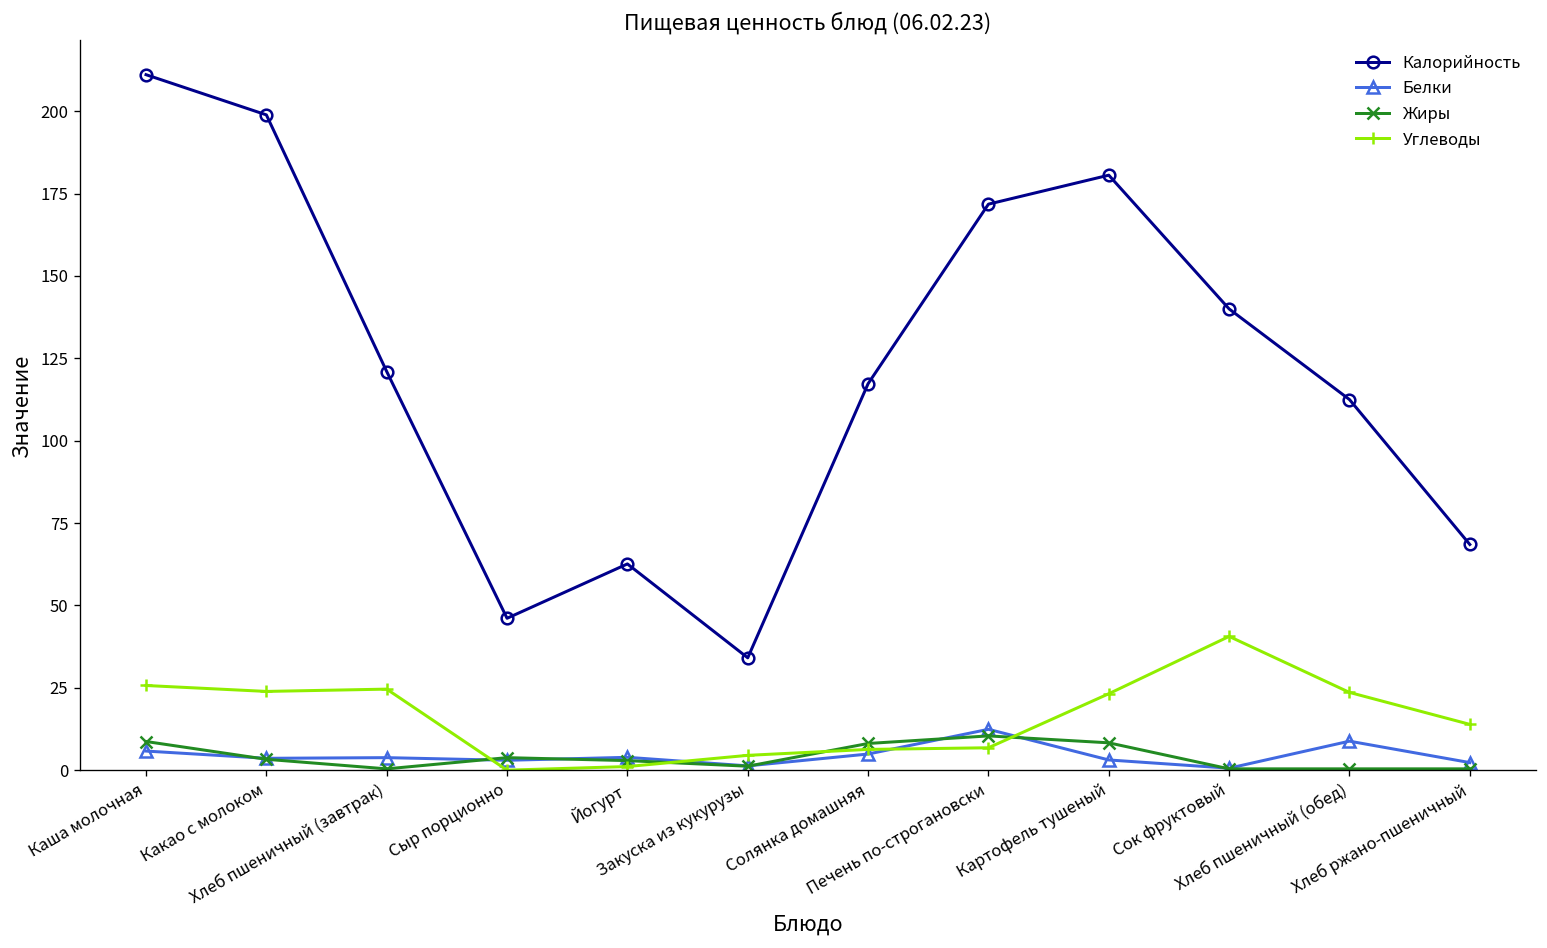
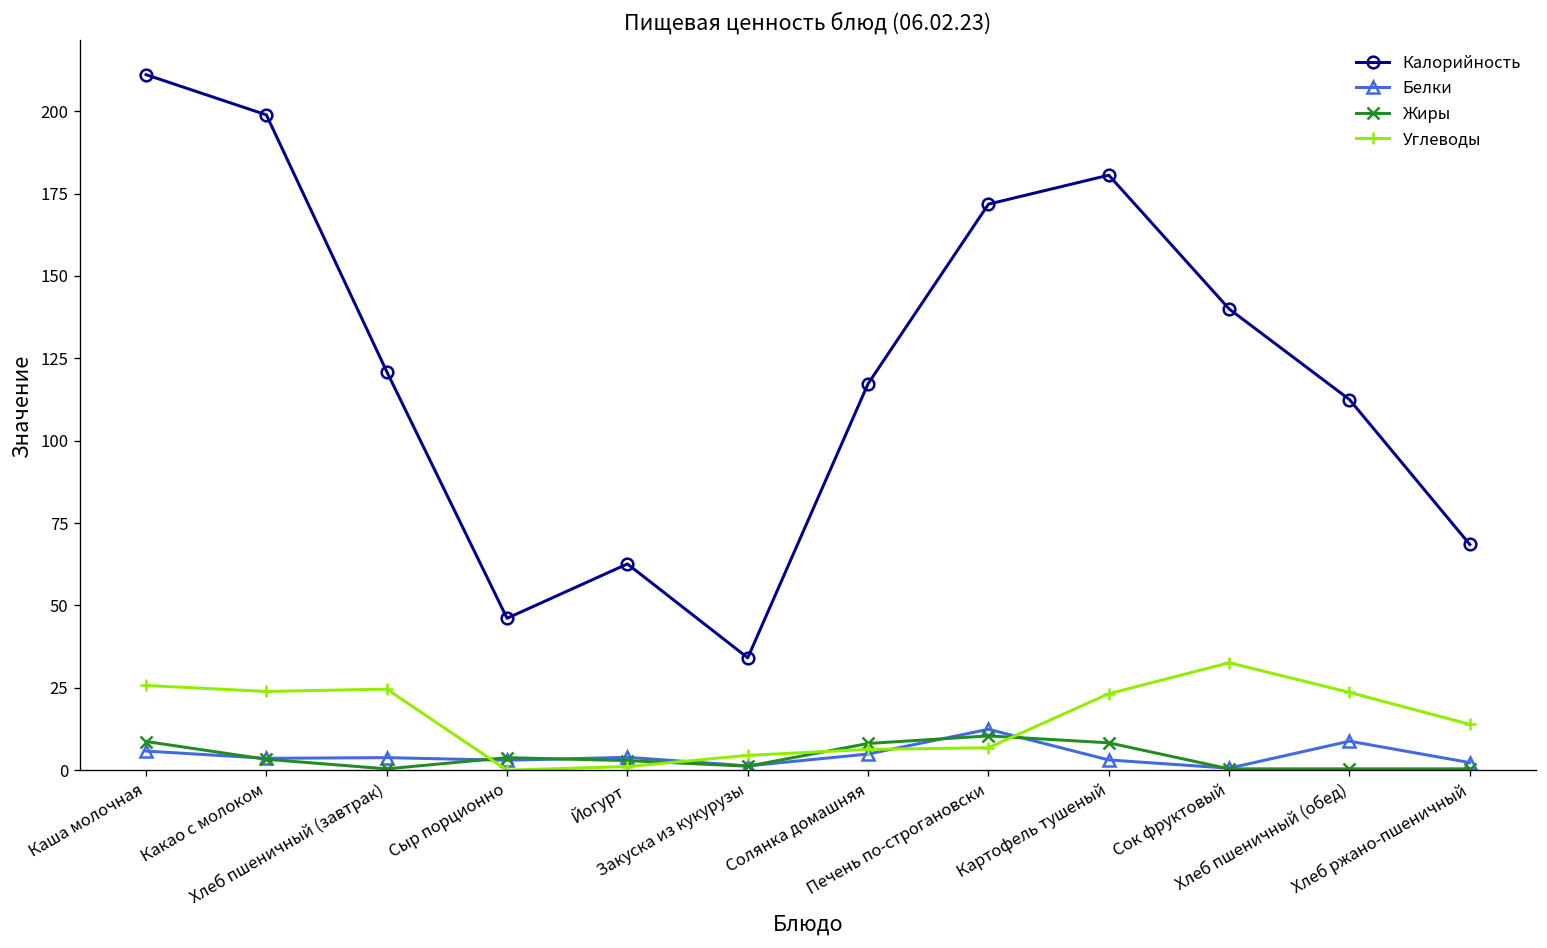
  {
    "Калорийность": {
      "Каша молочная": 211,
      "Какао с молоком": 199,
      "Хлеб пшеничный (завтрак)": 121,
      "Сыр порционно": 46,
      "Йогурт": 63,
      "Закуска из кукурузы": 34,
      "Солянка домашняя": 117,
      "Печень по-строгановски": 172,
      "Картофель тушеный": 181,
      "Сок фруктовый": 140,
      "Хлеб пшеничный (обед)": 113,
      "Хлеб ржано-пшеничный": 69
    },
    "Белки": {
      "Каша молочная": 6,
      "Хлеб пшеничный (завтрак)": 4,
      "Йогурт": 4,
      "Солянка домашняя": 5,
      "Печень по-строгановски": 12,
      "Картофель тушеный": 3,
      "Хлеб пшеничный (обед)": 9,
      "Хлеб ржано-пшеничный": 2
    },
    "Жиры": {
      "Каша молочная": 9,
      "Хлеб пшеничный (завтрак)": 0,
      "Йогурт": 3,
      "Солянка домашняя": 8,
      "Печень по-строгановски": 10,
      "Картофель тушеный": 8,
      "Хлеб пшеничный (обед)": 0,
      "Хлеб ржано-пшеничный": 0
    },
    "Углеводы": {
      "Каша молочная": 26,
      "Какао с молоком": 24,
      "Хлеб пшеничный (завтрак)": 25,
      "Сыр порционно": 0,
      "Йогурт": 1,
      "Закуска из кукурузы": 5,
      "Солянка домашняя": 6,
      "Печень по-строгановски": 7,
      "Картофель тушеный": 23,
-     "Сок фруктовый": 41,
+     "Сок фруктовый": 33,
      "Хлеб пшеничный (обед)": 24,
      "Хлеб ржано-пшеничный": 14
    }
  }
